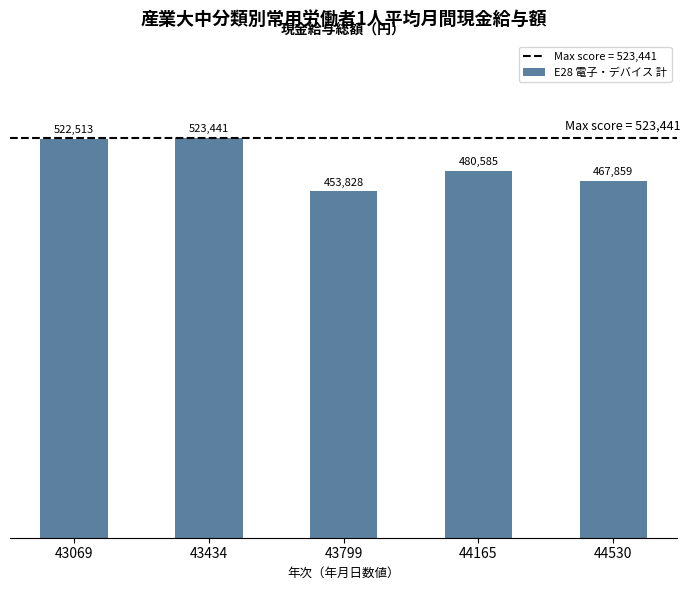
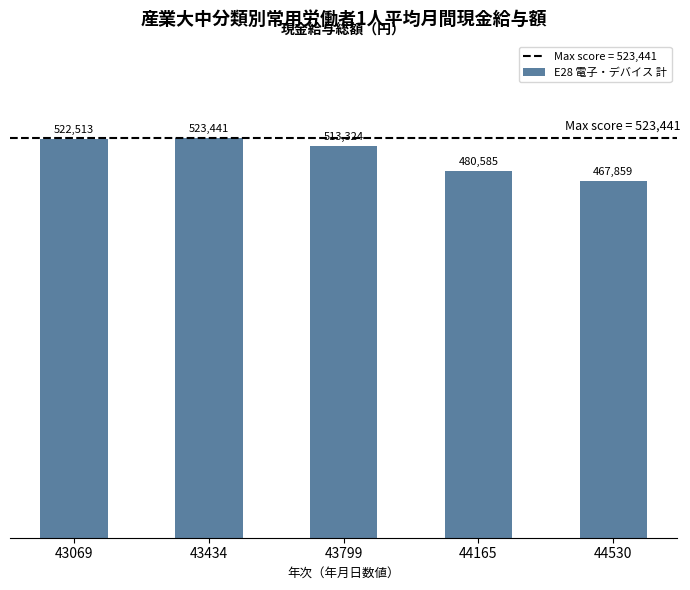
  {
    "43069": "522,513",
    "43434": "523,441",
-   "43799": "453,828",
+   "43799": "513,324",
    "44165": "480,585",
    "44530": "467,859"
  }
